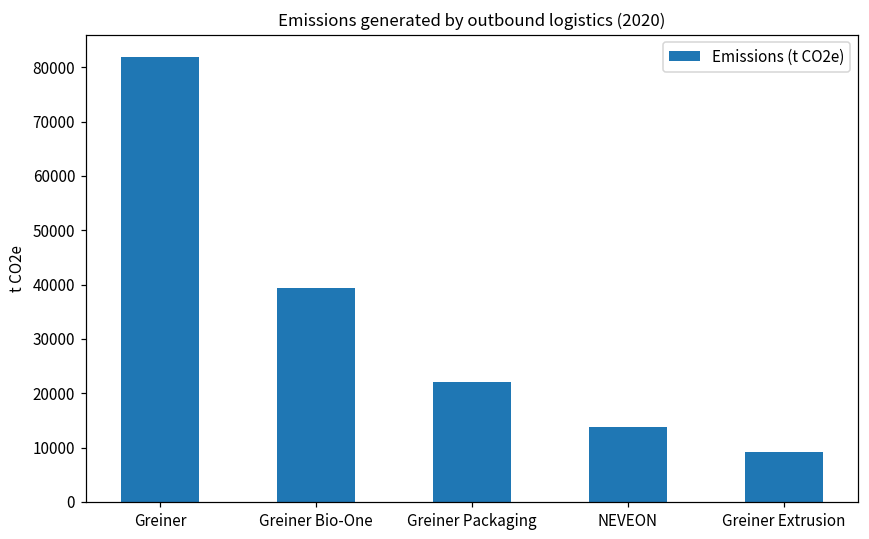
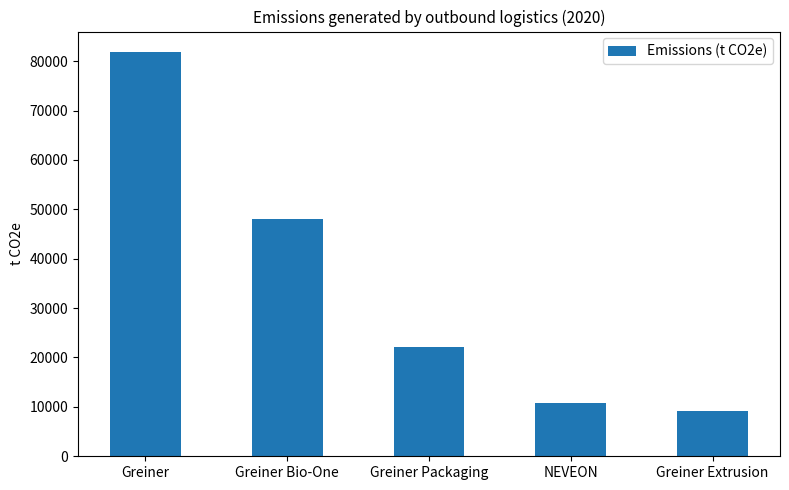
  {
    "Greiner": 82000,
-   "Greiner Bio-One": 39000,
+   "Greiner Bio-One": 48000,
    "Greiner Packaging": 22000,
-   "NEVEON": 14000,
+   "NEVEON": 11000,
    "Greiner Extrusion": 9000
  }
